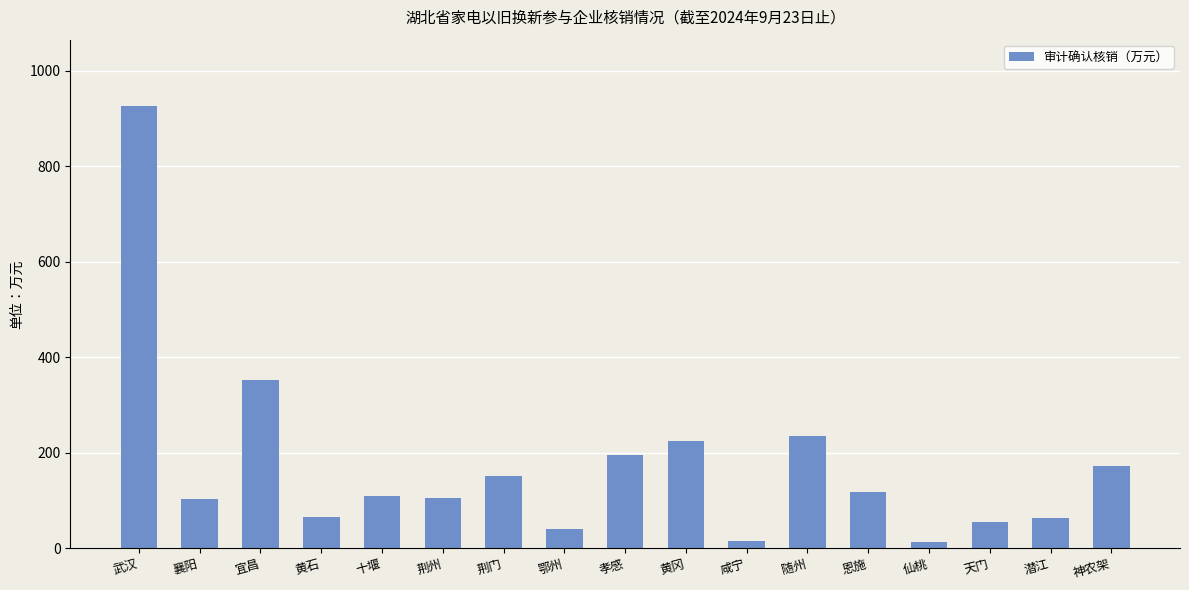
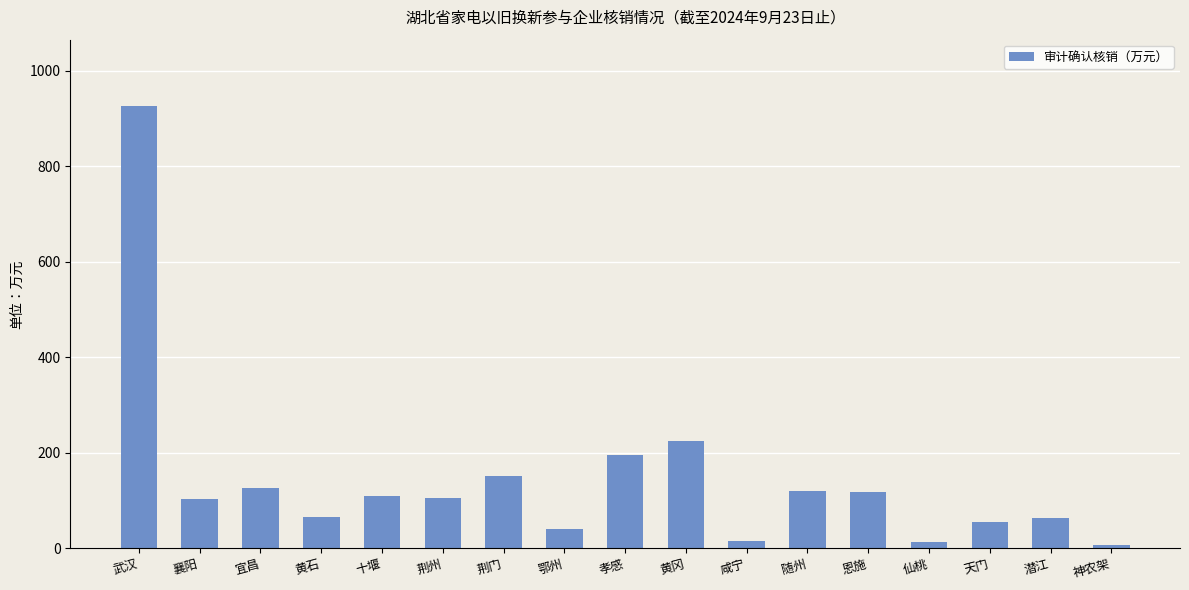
  {
    "武汉": 930,
    "襄阳": 100,
-   "宜昌": 350,
+   "宜昌": 120,
    "黄石": 70,
    "十堰": 110,
    "荆州": 110,
    "荆门": 150,
    "鄂州": 40,
    "孝感": 190,
    "黄冈": 220,
    "咸宁": 10,
-   "随州": 230,
+   "随州": 120,
    "恩施": 120,
    "仙桃": 10,
    "天门": 50,
    "潜江": 60,
-   "神农架": 170
+   "神农架": 10
  }
